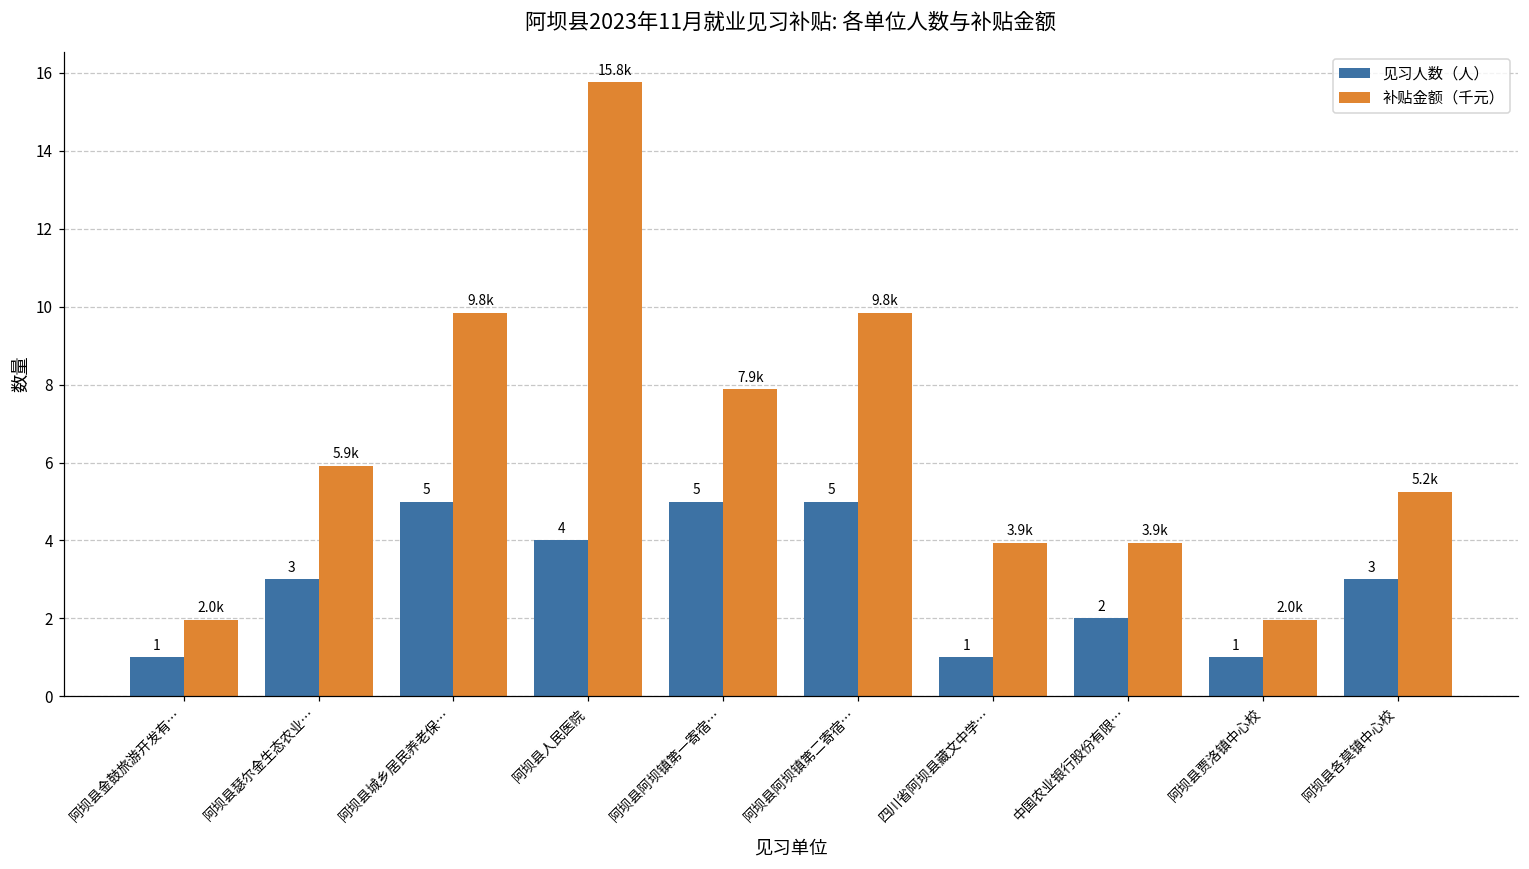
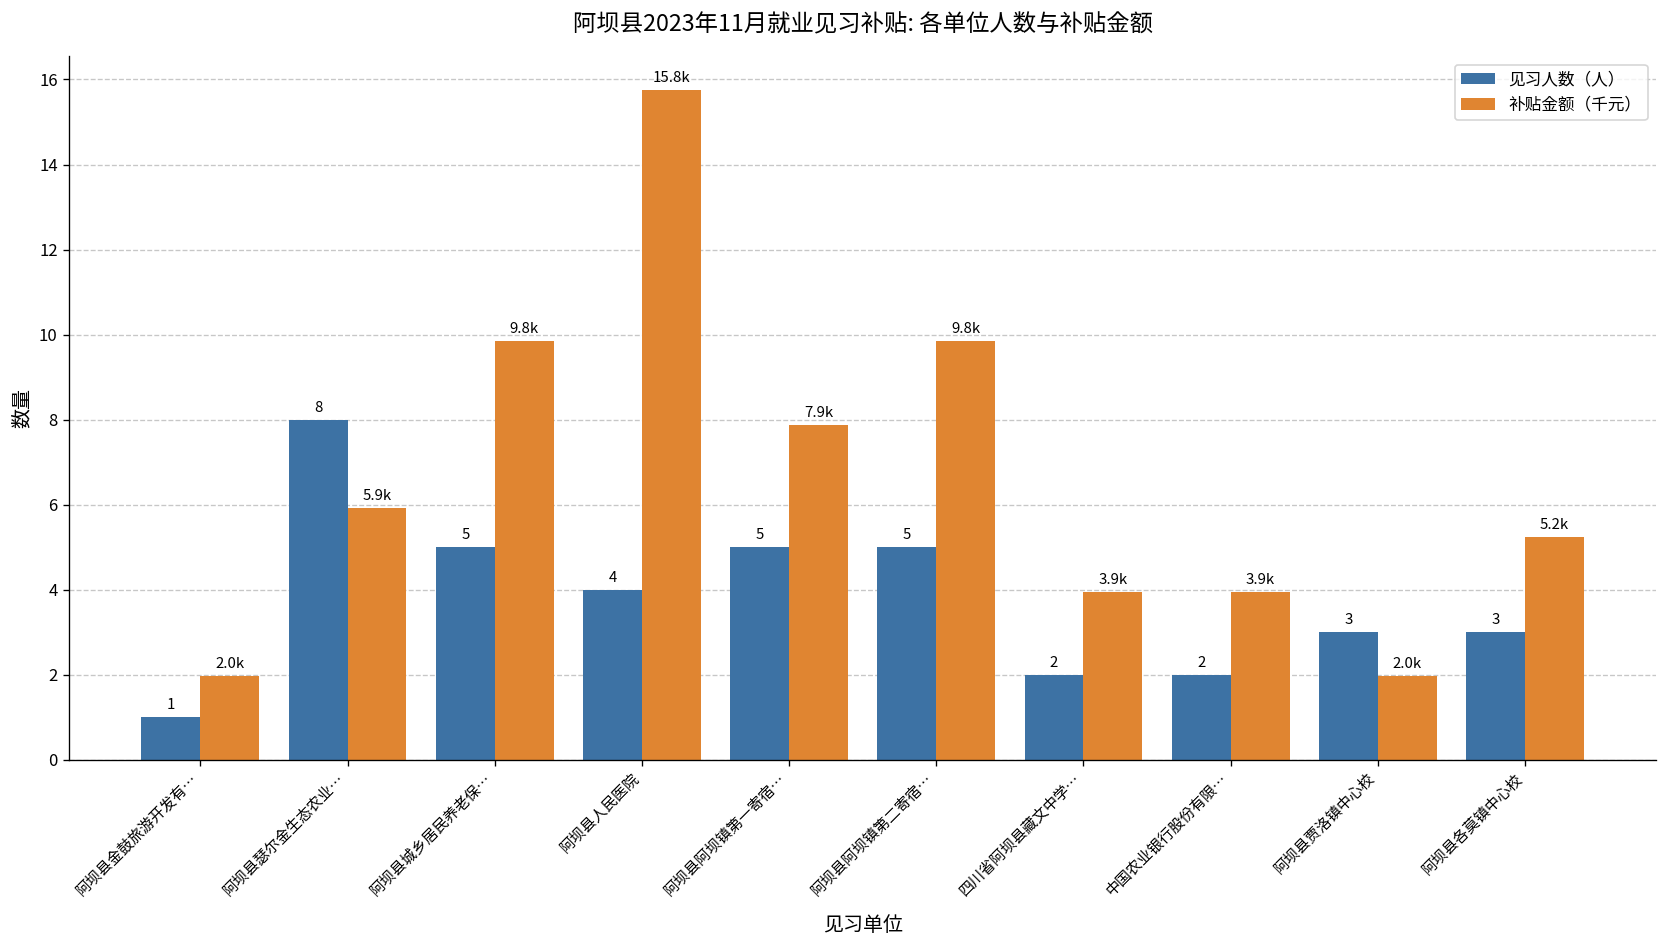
  {
    "见习人数（人）": {
      "阿坝县金鼓旅游开发有…": "1",
-     "阿坝县瑟尔金生态农业…": "3",
+     "阿坝县瑟尔金生态农业…": "8",
      "阿坝县城乡居民养老保…": "5",
      "阿坝县人民医院": "4",
      "阿坝县阿坝镇第一寄宿…": "5",
      "阿坝县阿坝镇第二寄宿…": "5",
-     "四川省阿坝县藏文中学…": "1",
+     "四川省阿坝县藏文中学…": "2",
      "中国农业银行股份有限…": "2",
-     "阿坝县贾洛镇中心校": "1",
+     "阿坝县贾洛镇中心校": "3",
      "阿坝县各莫镇中心校": "3"
    },
    "补贴金额（千元）": {
      "阿坝县金鼓旅游开发有…": "2.0k",
      "阿坝县瑟尔金生态农业…": "5.9k",
      "阿坝县城乡居民养老保…": "9.8k",
      "阿坝县人民医院": "15.8k",
      "阿坝县阿坝镇第一寄宿…": "7.9k",
      "阿坝县阿坝镇第二寄宿…": "9.8k",
      "四川省阿坝县藏文中学…": "3.9k",
      "中国农业银行股份有限…": "3.9k",
      "阿坝县贾洛镇中心校": "2.0k",
      "阿坝县各莫镇中心校": "5.2k"
    }
  }
